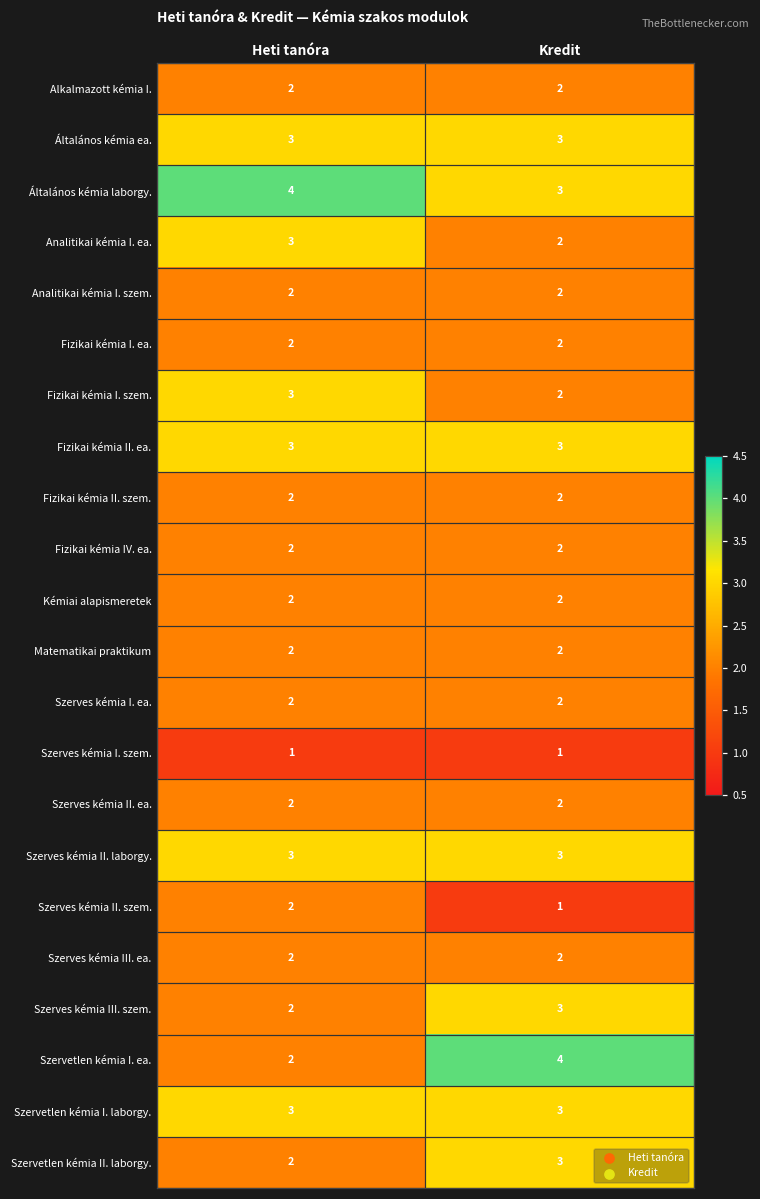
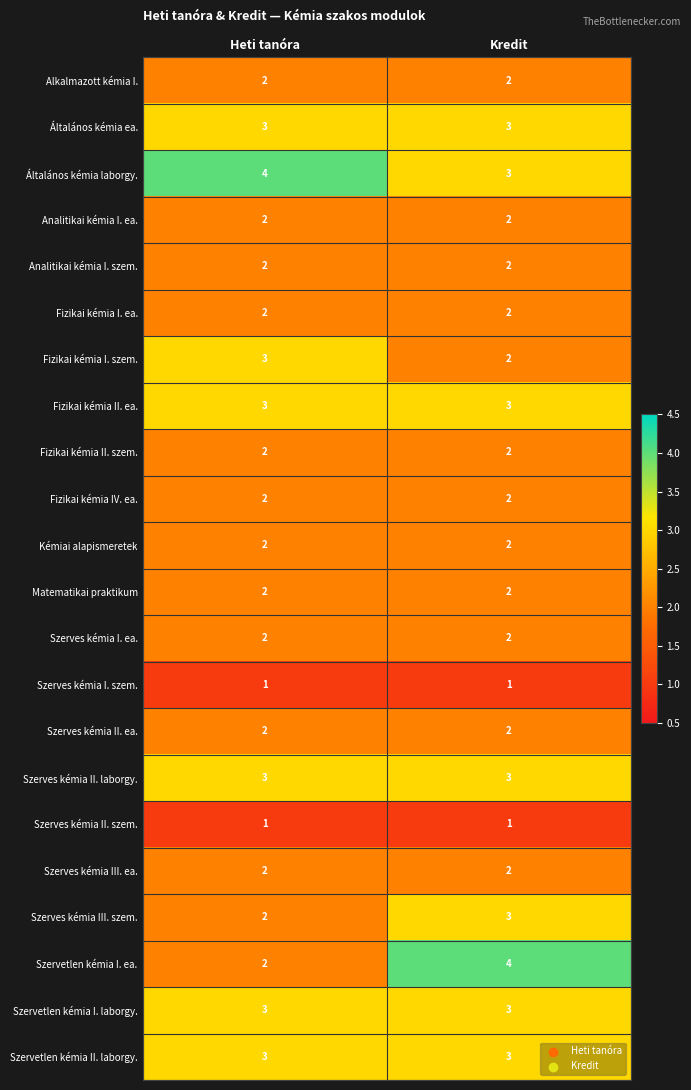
  {
    "Alkalmazott kémia I.": {
      "Heti tanóra": 2,
      "Kredit": 2
    },
    "Általános kémia ea.": {
      "Heti tanóra": 3,
      "Kredit": 3
    },
    "Általános kémia laborgy.": {
      "Heti tanóra": 4,
      "Kredit": 3
    },
    "Analitikai kémia I. ea.": {
-     "Heti tanóra": 3,
+     "Heti tanóra": 2,
      "Kredit": 2
    },
    "Analitikai kémia I. szem.": {
      "Heti tanóra": 2,
      "Kredit": 2
    },
    "Fizikai kémia I. ea.": {
      "Heti tanóra": 2,
      "Kredit": 2
    },
    "Fizikai kémia I. szem.": {
      "Heti tanóra": 3,
      "Kredit": 2
    },
    "Fizikai kémia II. ea.": {
      "Heti tanóra": 3,
      "Kredit": 3
    },
    "Fizikai kémia II. szem.": {
      "Heti tanóra": 2,
      "Kredit": 2
    },
    "Fizikai kémia IV. ea.": {
      "Heti tanóra": 2,
      "Kredit": 2
    },
    "Kémiai alapismeretek": {
      "Heti tanóra": 2,
      "Kredit": 2
    },
    "Matematikai praktikum": {
      "Heti tanóra": 2,
      "Kredit": 2
    },
    "Szerves kémia I. ea.": {
      "Heti tanóra": 2,
      "Kredit": 2
    },
    "Szerves kémia I. szem.": {
      "Heti tanóra": 1,
      "Kredit": 1
    },
    "Szerves kémia II. ea.": {
      "Heti tanóra": 2,
      "Kredit": 2
    },
    "Szerves kémia II. laborgy.": {
      "Heti tanóra": 3,
      "Kredit": 3
    },
    "Szerves kémia II. szem.": {
-     "Heti tanóra": 2,
+     "Heti tanóra": 1,
      "Kredit": 1
    },
    "Szerves kémia III. ea.": {
      "Heti tanóra": 2,
      "Kredit": 2
    },
    "Szerves kémia III. szem.": {
      "Heti tanóra": 2,
      "Kredit": 3
    },
    "Szervetlen kémia I. ea.": {
      "Heti tanóra": 2,
      "Kredit": 4
    },
    "Szervetlen kémia I. laborgy.": {
      "Heti tanóra": 3,
      "Kredit": 3
    },
    "Szervetlen kémia II. laborgy.": {
-     "Heti tanóra": 2,
+     "Heti tanóra": 3,
      "Kredit": 3
    }
  }
